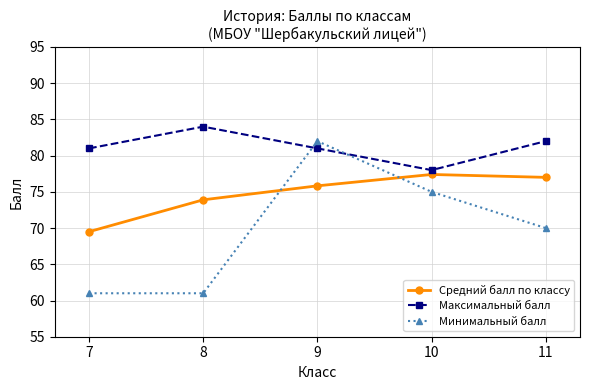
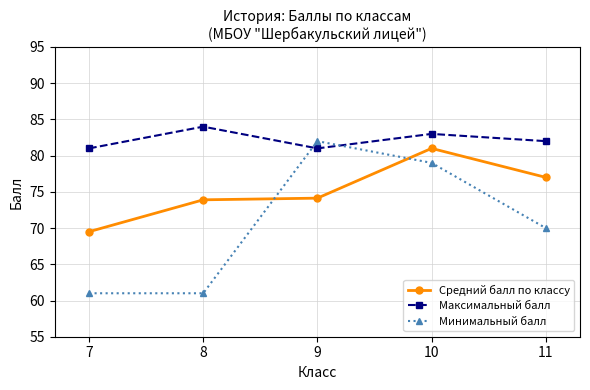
  {
    "Средний балл по классу": {
      "7": 70,
      "8": 74,
-     "9": 76,
-     "10": 77,
+     "9": 74,
+     "10": 81,
      "11": 77
    },
    "Максимальный балл": {
      "7": 81,
      "8": 84,
      "9": 81,
-     "10": 78,
+     "10": 83,
      "11": 82
    },
    "Минимальный балл": {
      "7": 61,
      "8": 61,
      "9": 82,
-     "10": 75,
+     "10": 79,
      "11": 70
    }
  }
